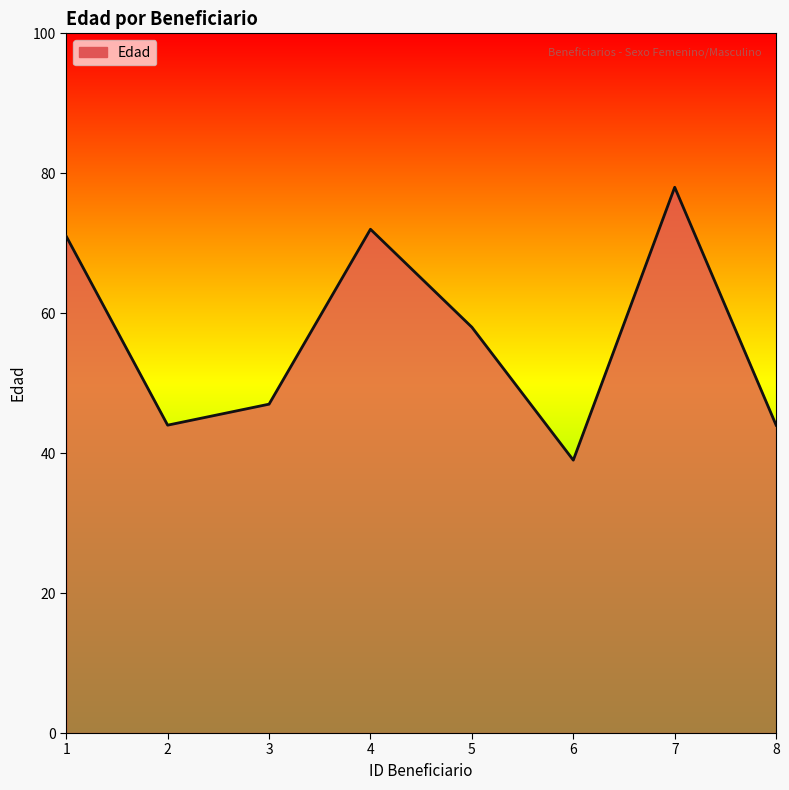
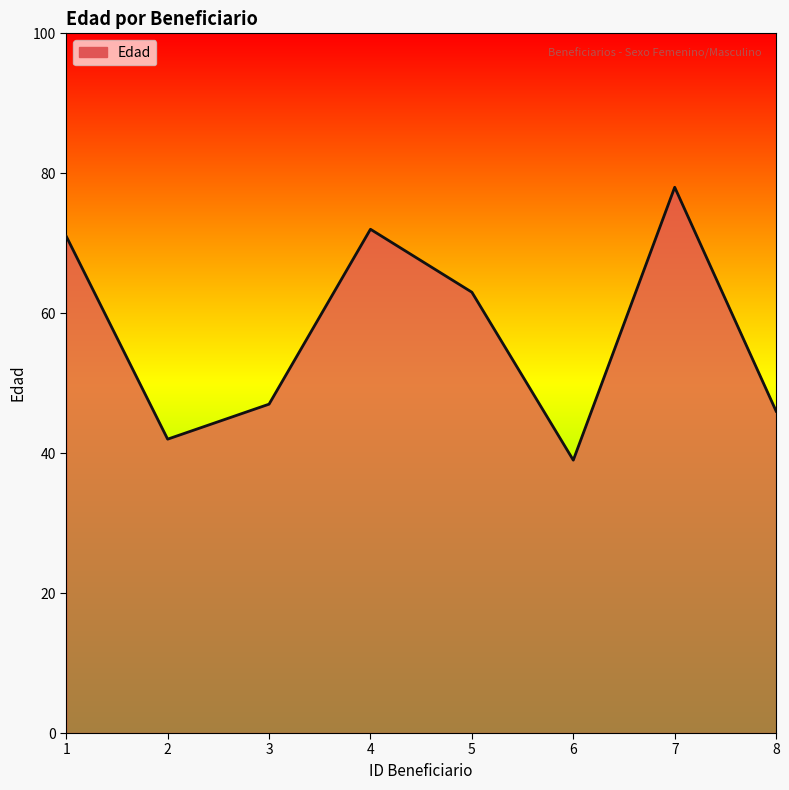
  {
    "1": 71,
-   "2": 44,
+   "2": 42,
    "3": 47,
    "4": 72,
-   "5": 58,
+   "5": 63,
    "6": 39,
    "7": 78,
-   "8": 44
+   "8": 46
  }
